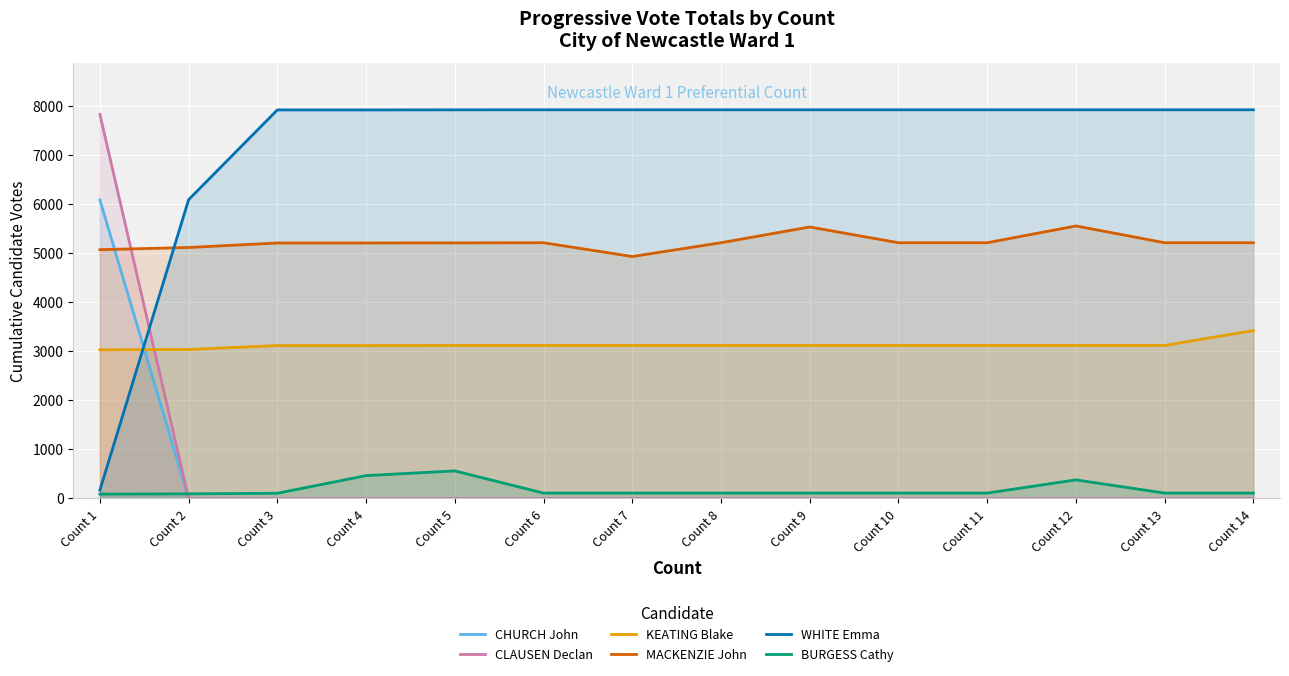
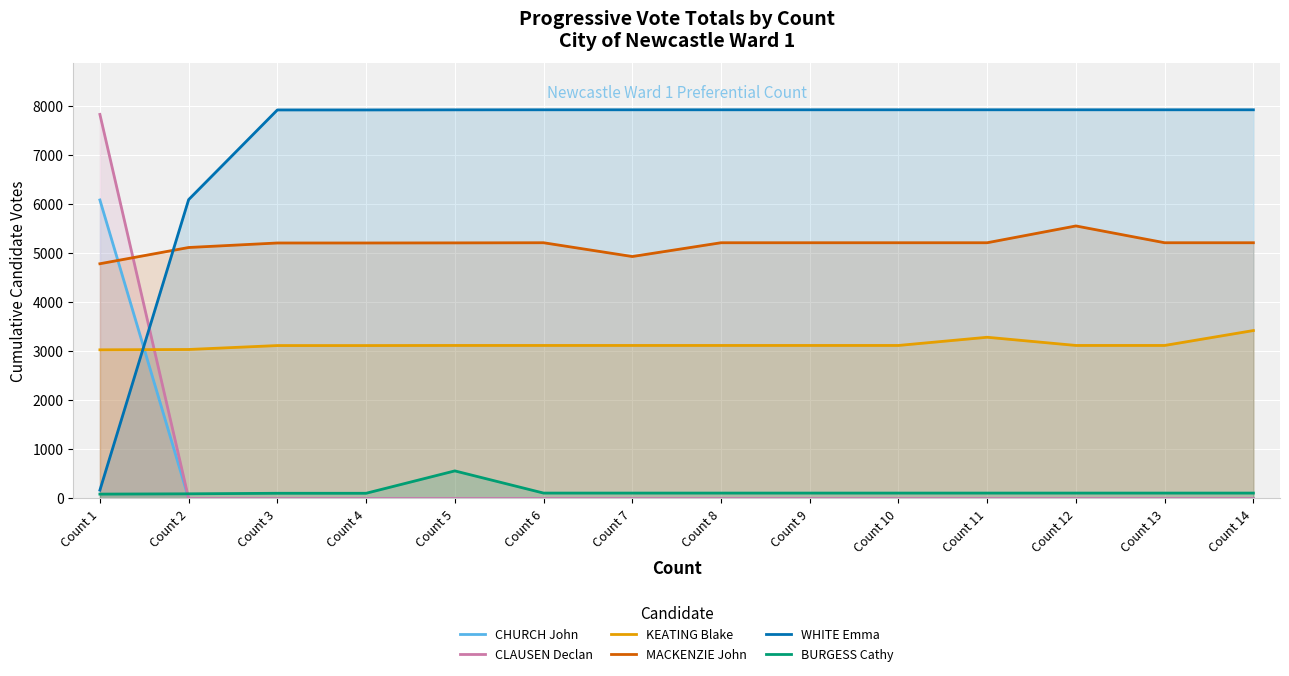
  {
    "CHURCH John": {
      "Count 1": 6100
    },
    "CLAUSEN Declan": {
      "Count 1": 7800
    },
    "KEATING Blake": {
      "Count 1": 3000,
      "Count 2": 3000,
      "Count 3": 3100,
      "Count 4": 3100,
      "Count 5": 3100,
      "Count 6": 3100,
      "Count 7": 3100,
      "Count 8": 3100,
      "Count 9": 3100,
      "Count 10": 3100,
-     "Count 11": 3100,
+     "Count 11": 3300,
      "Count 12": 3100,
      "Count 13": 3100,
      "Count 14": 3400
    },
    "MACKENZIE John": {
-     "Count 1": 5100,
+     "Count 1": 4800,
      "Count 2": 5100,
      "Count 3": 5200,
      "Count 4": 5200,
      "Count 5": 5200,
      "Count 6": 5200,
      "Count 7": 4900,
      "Count 8": 5200,
-     "Count 9": 5500,
+     "Count 9": 5200,
      "Count 10": 5200,
      "Count 11": 5200,
      "Count 12": 5600,
      "Count 13": 5200,
      "Count 14": 5200
    },
    "WHITE Emma": {
      "Count 1": 200,
      "Count 2": 6100,
      "Count 3": 7900,
      "Count 4": 7900,
      "Count 5": 7900,
      "Count 6": 7900,
      "Count 9": 7900,
      "Count 10": 7900,
      "Count 11": 7900,
      "Count 12": 7900,
      "Count 13": 7900,
      "Count 14": 7900
    },
    "BURGESS Cathy": {
      "Count 1": 100,
      "Count 2": 100,
      "Count 3": 100,
-     "Count 4": 500,
+     "Count 4": 100,
      "Count 5": 600,
      "Count 6": 100,
      "Count 7": 100,
      "Count 8": 100,
      "Count 9": 100,
      "Count 10": 100,
      "Count 11": 100,
-     "Count 12": 400,
+     "Count 12": 100,
      "Count 13": 100,
      "Count 14": 100
    }
  }
